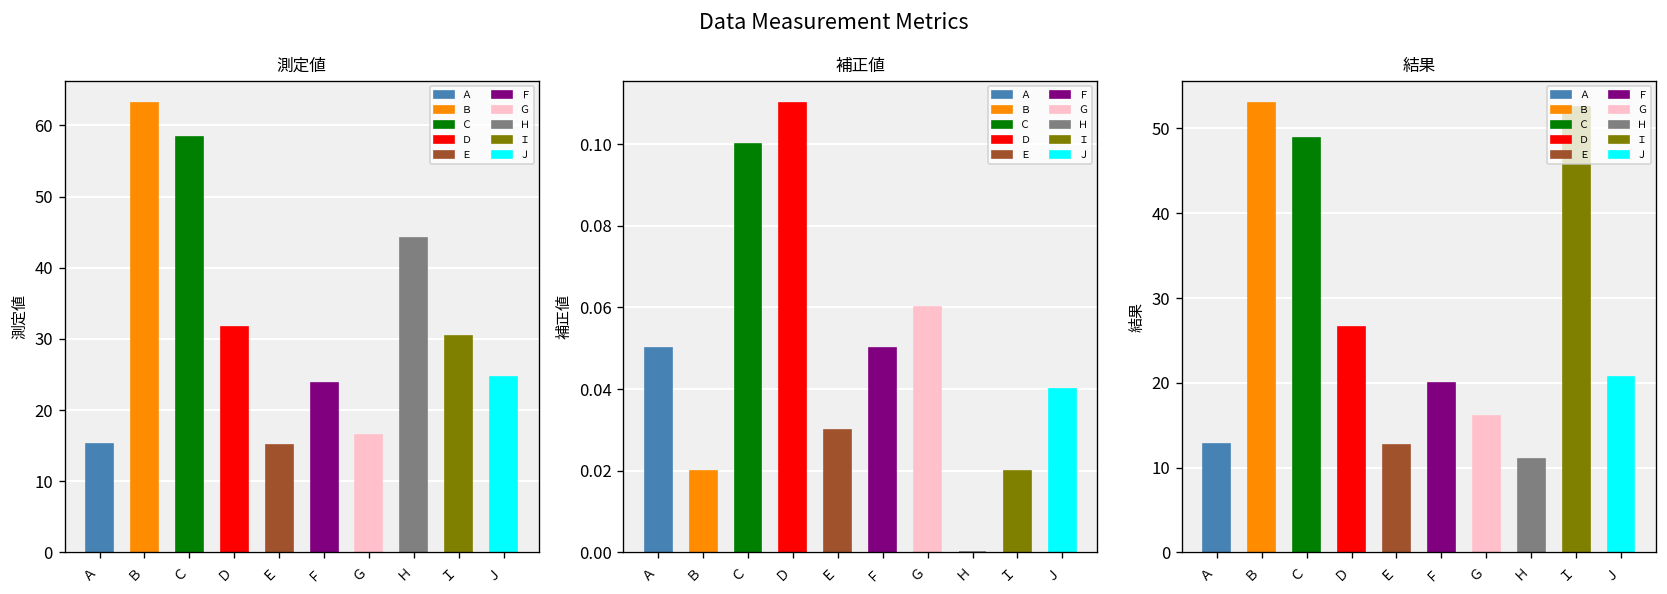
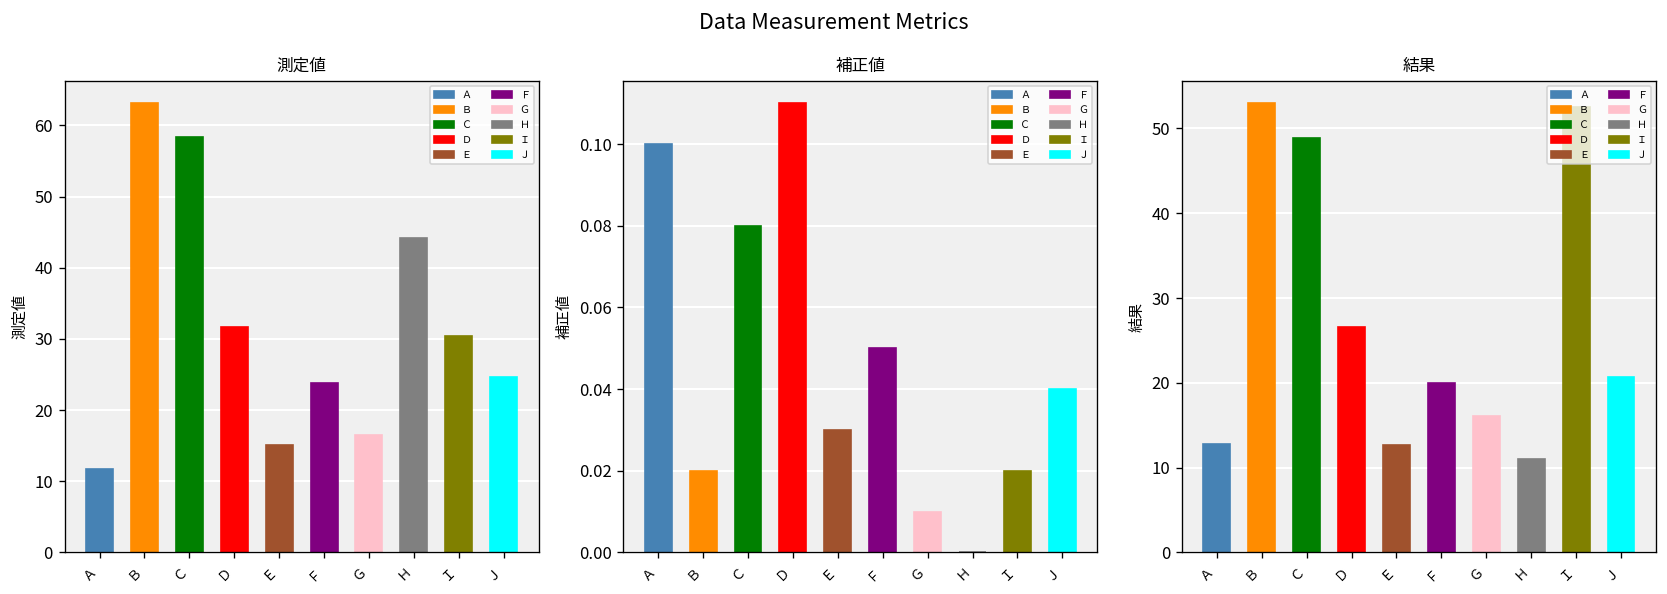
  {
    "測定値": {
-     "Ａ": 15,
+     "Ａ": 12,
      "Ｂ": 63,
      "Ｃ": 58,
      "Ｄ": 32,
      "Ｅ": 15,
      "Ｆ": 24,
      "Ｇ": 16,
      "Ｈ": 44,
      "Ｉ": 30,
      "Ｊ": 25
    },
    "補正値": {
-     "Ａ": 0.05,
+     "Ａ": 0.10,
      "Ｂ": 0.02,
-     "Ｃ": 0.10,
+     "Ｃ": 0.08,
      "Ｄ": 0.11,
      "Ｅ": 0.03,
      "Ｆ": 0.05,
-     "Ｇ": 0.06,
+     "Ｇ": 0.01,
      "Ｈ": 0.00,
      "Ｉ": 0.02,
      "Ｊ": 0.04
    },
    "結果": {
      "Ａ": 13,
      "Ｂ": 53,
      "Ｃ": 49,
      "Ｄ": 27,
      "Ｅ": 13,
      "Ｆ": 20,
      "Ｇ": 16,
      "Ｈ": 11,
      "Ｊ": 21
    }
  }
